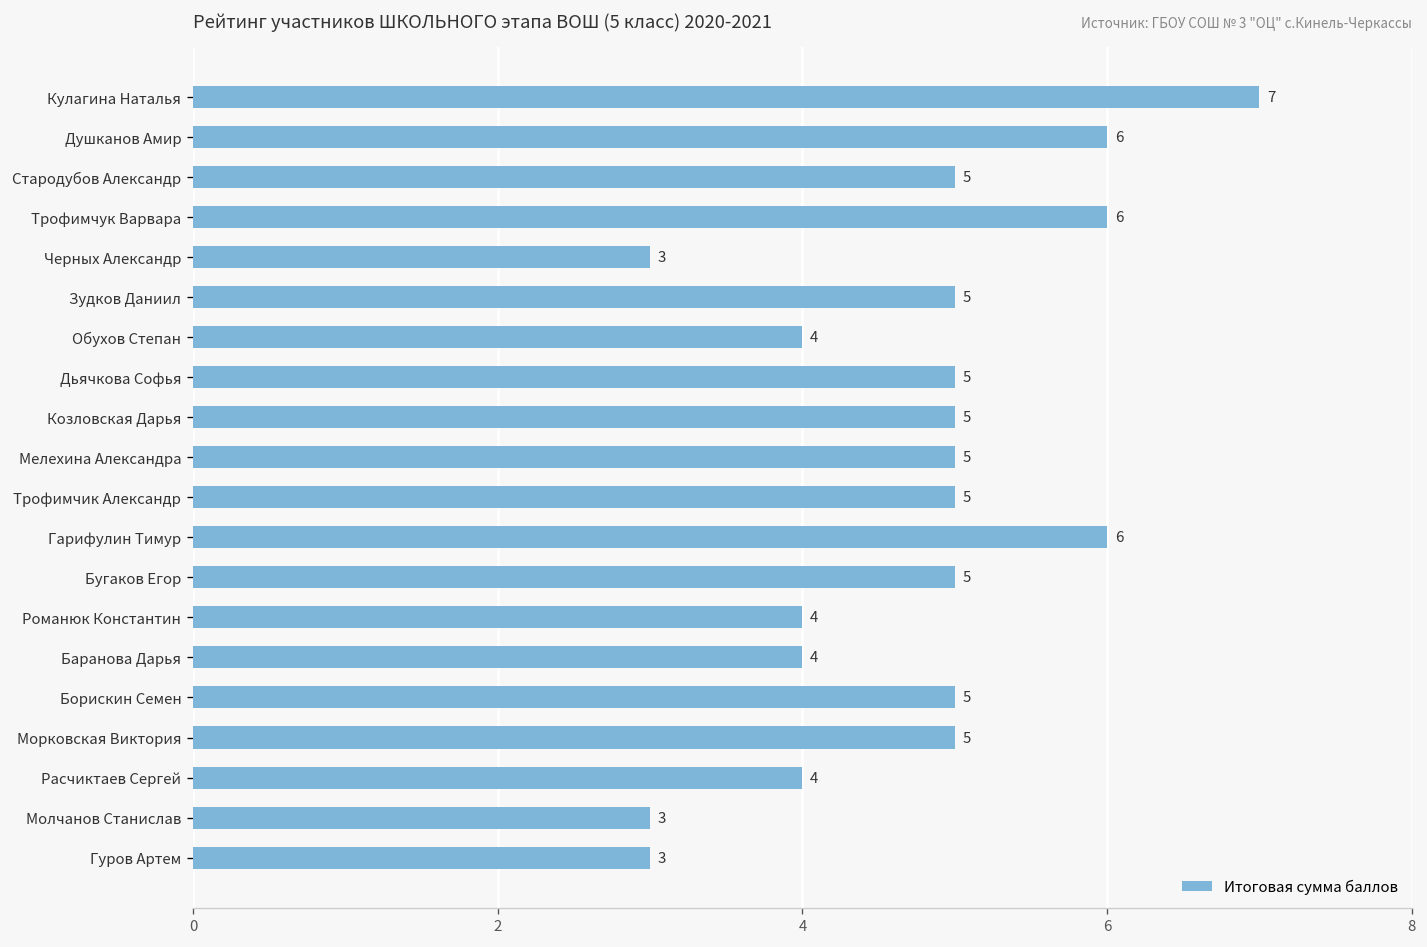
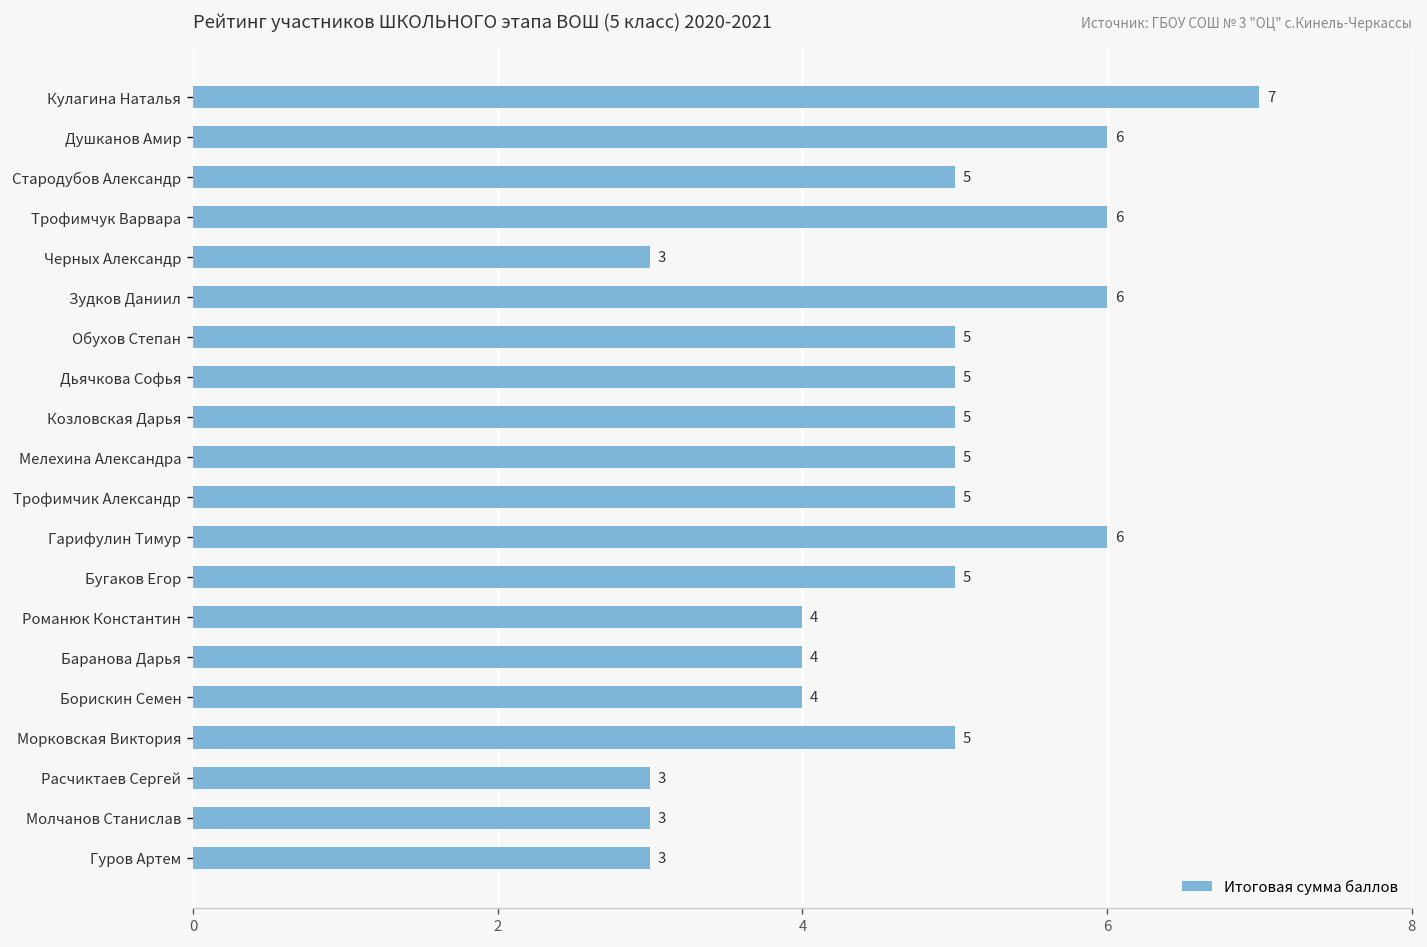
  {
    "Кулагина Наталья": 7,
    "Душканов Амир": 6,
    "Стародубов Александр": 5,
    "Трофимчук Варвара": 6,
    "Черных Александр": 3,
-   "Зудков Даниил": 5,
-   "Обухов Степан": 4,
+   "Зудков Даниил": 6,
+   "Обухов Степан": 5,
    "Дьячкова Софья": 5,
    "Козловская Дарья": 5,
    "Мелехина Александра": 5,
    "Трофимчик Александр": 5,
    "Гарифулин Тимур": 6,
    "Бугаков Егор": 5,
    "Романюк Константин": 4,
    "Баранова Дарья": 4,
-   "Борискин Семен": 5,
+   "Борискин Семен": 4,
    "Морковская Виктория": 5,
-   "Расчиктаев Сергей": 4,
+   "Расчиктаев Сергей": 3,
    "Молчанов Станислав": 3,
    "Гуров Артем": 3
  }
